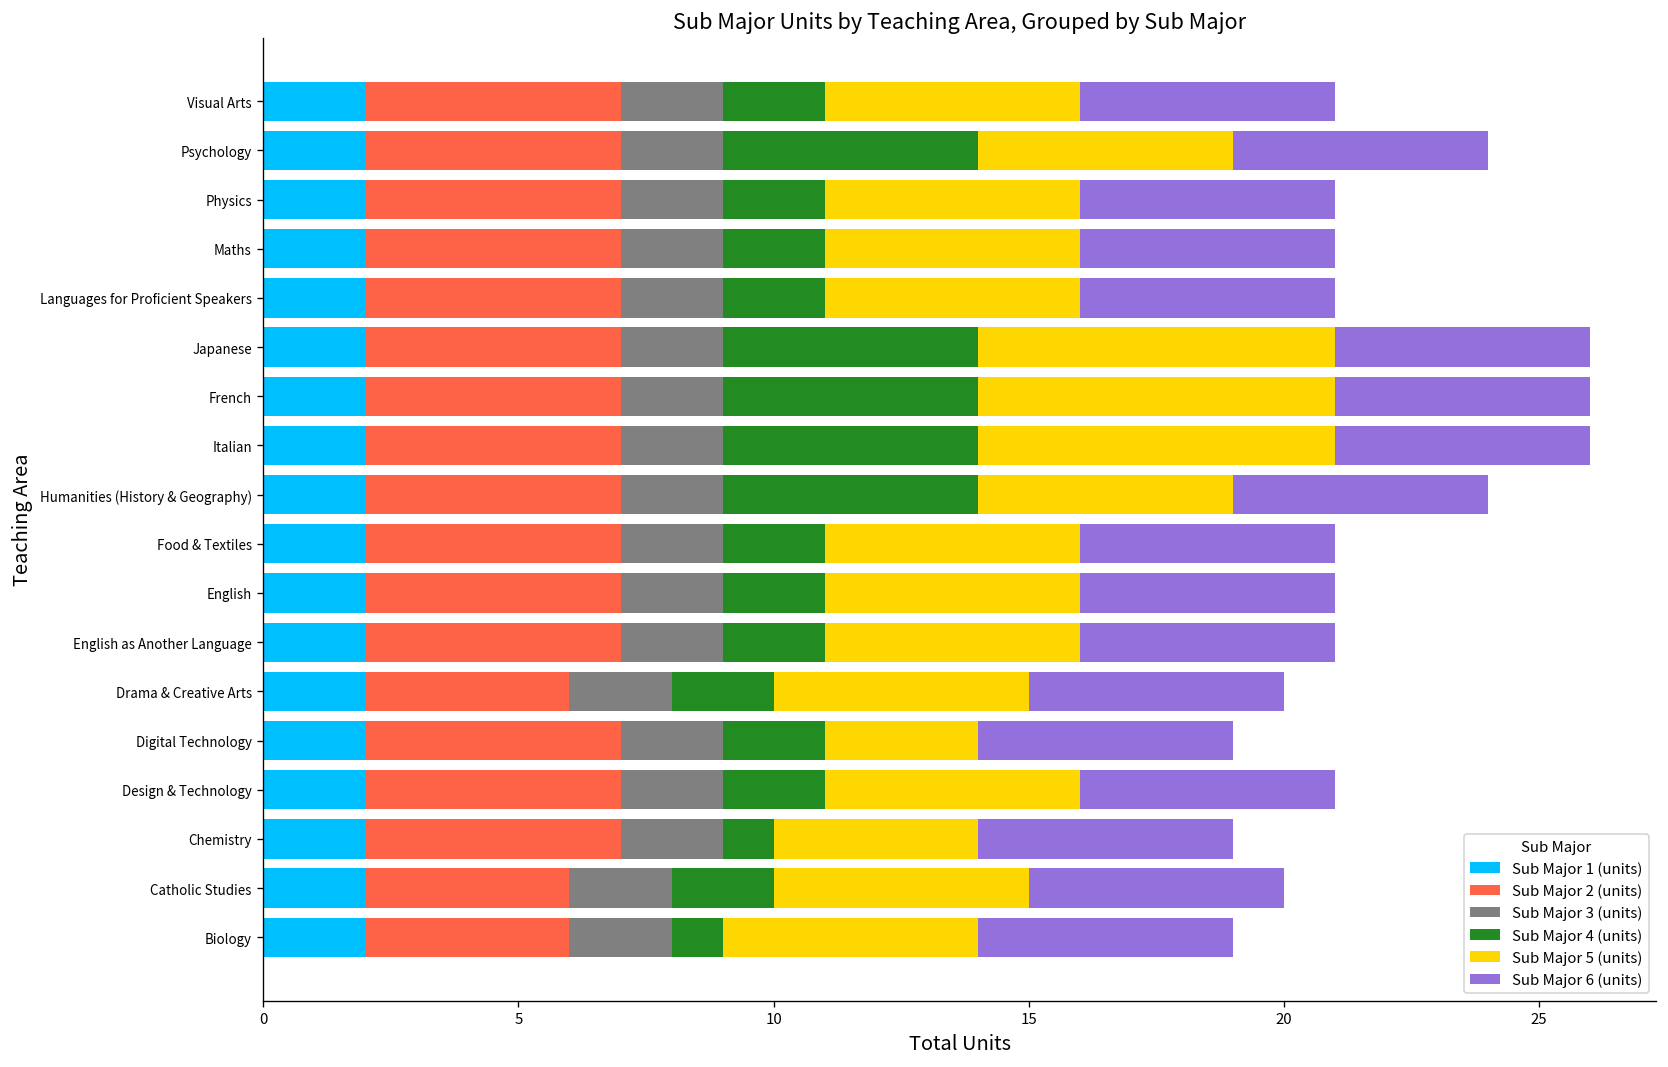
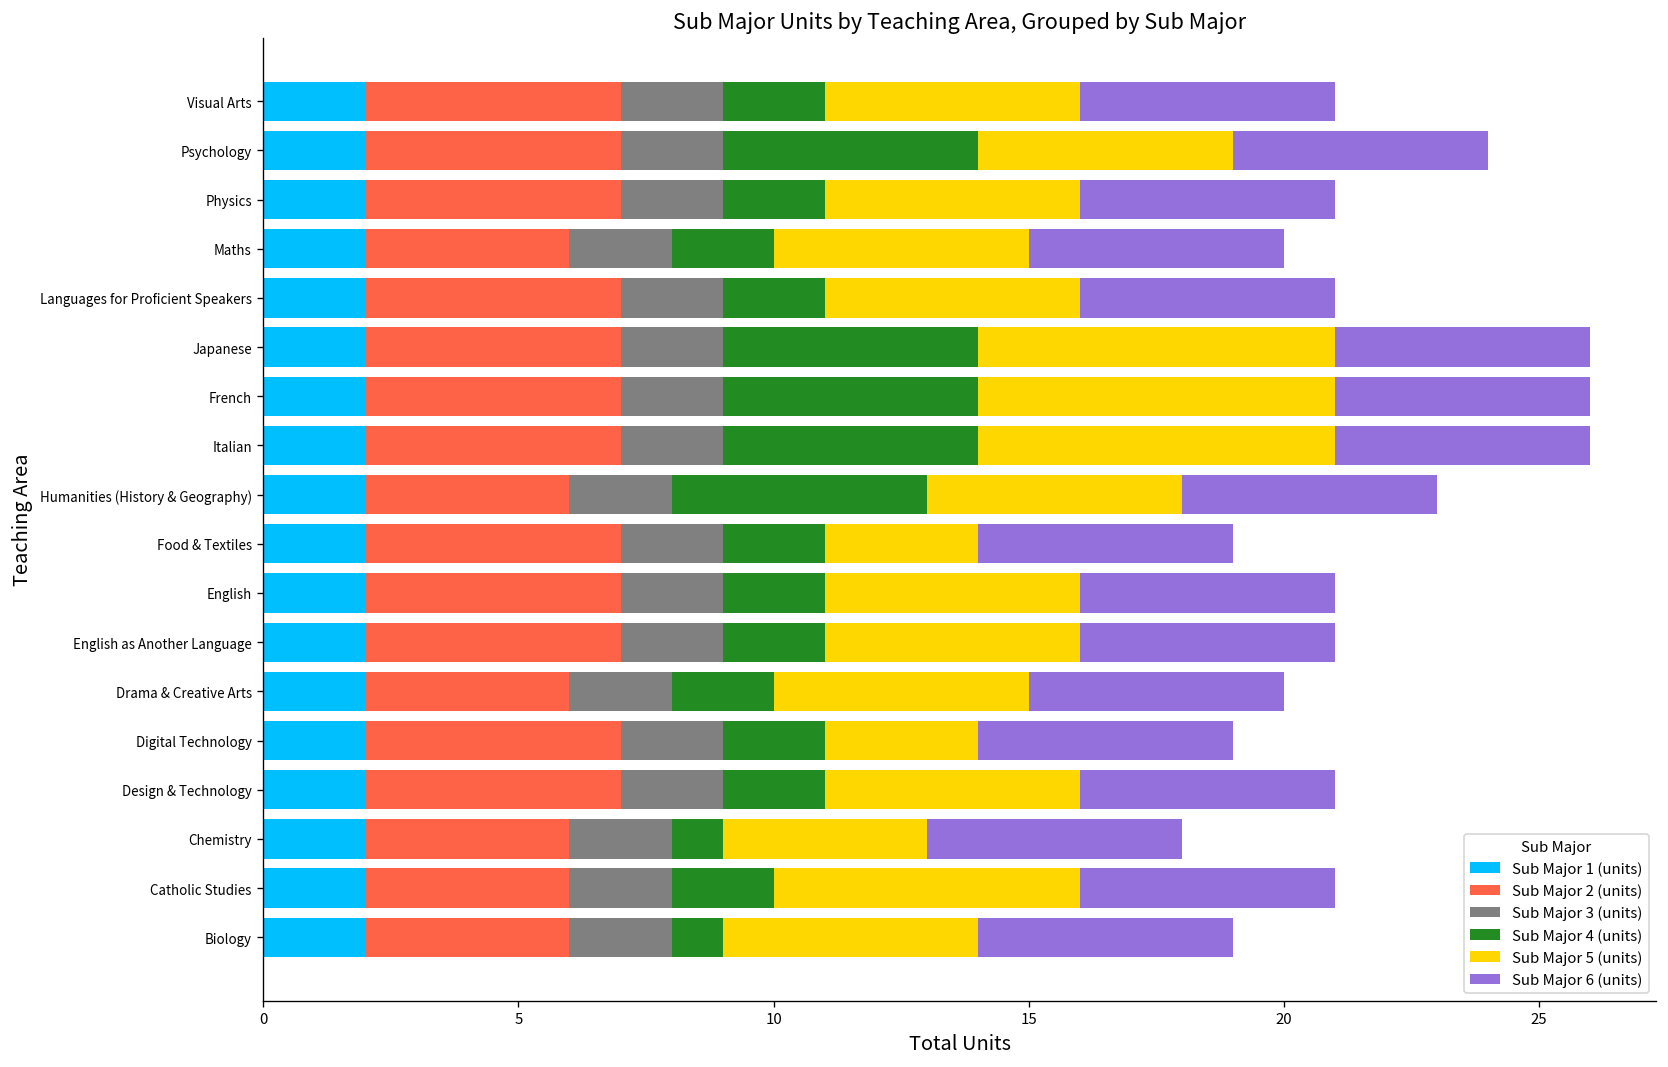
  {
    "Sub Major 1 (units)": {
      "Visual Arts": 2,
      "Psychology": 2,
      "Physics": 2,
      "Maths": 2,
      "Languages for Proficient Speakers": 2,
      "Japanese": 2,
      "French": 2,
      "Italian": 2,
      "Humanities (History & Geography)": 2,
      "Food & Textiles": 2,
      "English": 2,
      "English as Another Language": 2,
      "Drama & Creative Arts": 2,
      "Digital Technology": 2,
      "Design & Technology": 2,
      "Chemistry": 2,
      "Catholic Studies": 2,
      "Biology": 2
    },
    "Sub Major 2 (units)": {
-     "Maths": 5,
-     "Humanities (History & Geography)": 5,
-     "Chemistry": 5
+     "Maths": 4,
+     "Humanities (History & Geography)": 4,
+     "Chemistry": 4
    },
    "Sub Major 3 (units)": {
      "Visual Arts": 2,
      "Psychology": 2,
      "Physics": 2,
      "Maths": 2,
      "Languages for Proficient Speakers": 2,
      "Japanese": 2,
      "French": 2,
      "Italian": 2,
      "Humanities (History & Geography)": 2,
      "Food & Textiles": 2,
      "English": 2,
      "English as Another Language": 2,
      "Drama & Creative Arts": 2,
      "Digital Technology": 2,
      "Design & Technology": 2,
      "Chemistry": 2,
      "Catholic Studies": 2,
      "Biology": 2
    },
    "Sub Major 4 (units)": {
      "Visual Arts": 2,
      "Psychology": 5,
      "Physics": 2,
      "Maths": 2,
      "Languages for Proficient Speakers": 2,
      "Japanese": 5,
      "French": 5,
      "Italian": 5,
      "Humanities (History & Geography)": 5,
      "Food & Textiles": 2,
      "English": 2,
      "English as Another Language": 2,
      "Drama & Creative Arts": 2,
      "Digital Technology": 2,
      "Design & Technology": 2,
      "Chemistry": 1,
      "Catholic Studies": 2,
      "Biology": 1
    },
    "Sub Major 5 (units)": {
      "Visual Arts": 5,
      "Psychology": 5,
      "Physics": 5,
      "Maths": 5,
      "Languages for Proficient Speakers": 5,
      "Japanese": 7,
      "French": 7,
      "Italian": 7,
      "Humanities (History & Geography)": 5,
-     "Food & Textiles": 5,
+     "Food & Textiles": 3,
      "English": 5,
      "English as Another Language": 5,
      "Drama & Creative Arts": 5,
      "Digital Technology": 3,
      "Design & Technology": 5,
      "Chemistry": 4,
-     "Catholic Studies": 5,
+     "Catholic Studies": 6,
      "Biology": 5
    },
    "Sub Major 6 (units)": {
      "Visual Arts": 5,
      "Psychology": 5,
      "Physics": 5,
      "Maths": 5,
      "Languages for Proficient Speakers": 5,
      "Japanese": 5,
      "French": 5,
      "Italian": 5,
      "Humanities (History & Geography)": 5,
      "Food & Textiles": 5,
      "English": 5,
      "English as Another Language": 5,
      "Drama & Creative Arts": 5,
      "Digital Technology": 5,
      "Design & Technology": 5,
      "Chemistry": 5,
      "Catholic Studies": 5,
      "Biology": 5
    }
  }
